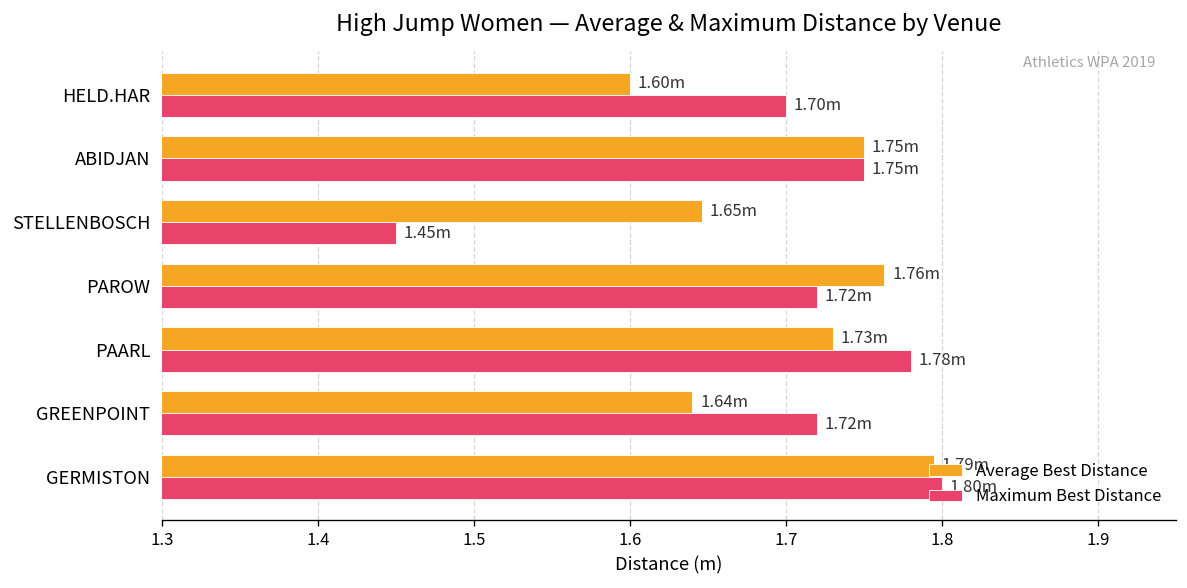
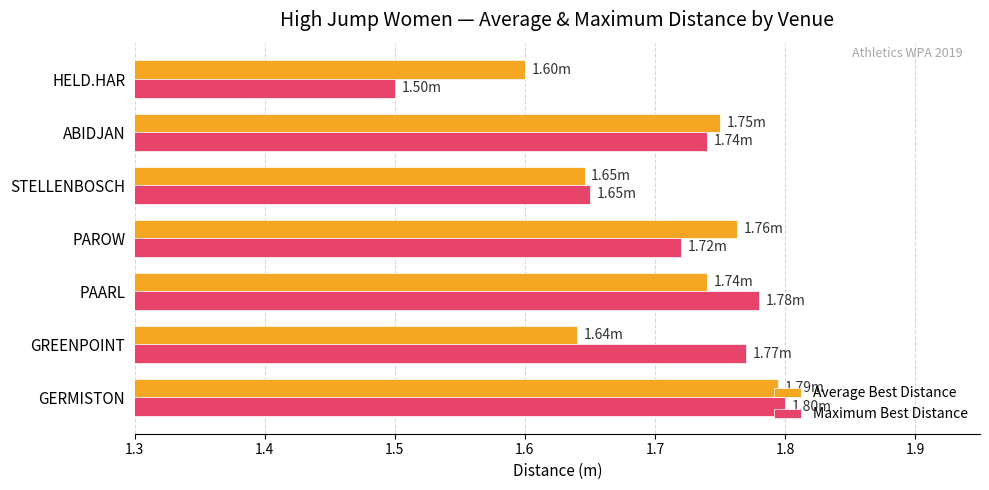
  {
    "Average Best Distance": {
      "HELD.HAR": "1.60m",
      "ABIDJAN": "1.75m",
      "STELLENBOSCH": "1.65m",
      "PAROW": "1.76m",
-     "PAARL": "1.73m",
+     "PAARL": "1.74m",
      "GREENPOINT": "1.64m",
      "GERMISTON": "1.79m"
    },
    "Maximum Best Distance": {
-     "HELD.HAR": "1.70m",
-     "ABIDJAN": "1.75m",
-     "STELLENBOSCH": "1.45m",
+     "HELD.HAR": "1.50m",
+     "ABIDJAN": "1.74m",
+     "STELLENBOSCH": "1.65m",
      "PAROW": "1.72m",
      "PAARL": "1.78m",
-     "GREENPOINT": "1.72m",
+     "GREENPOINT": "1.77m",
      "GERMISTON": "1.80m"
    }
  }
